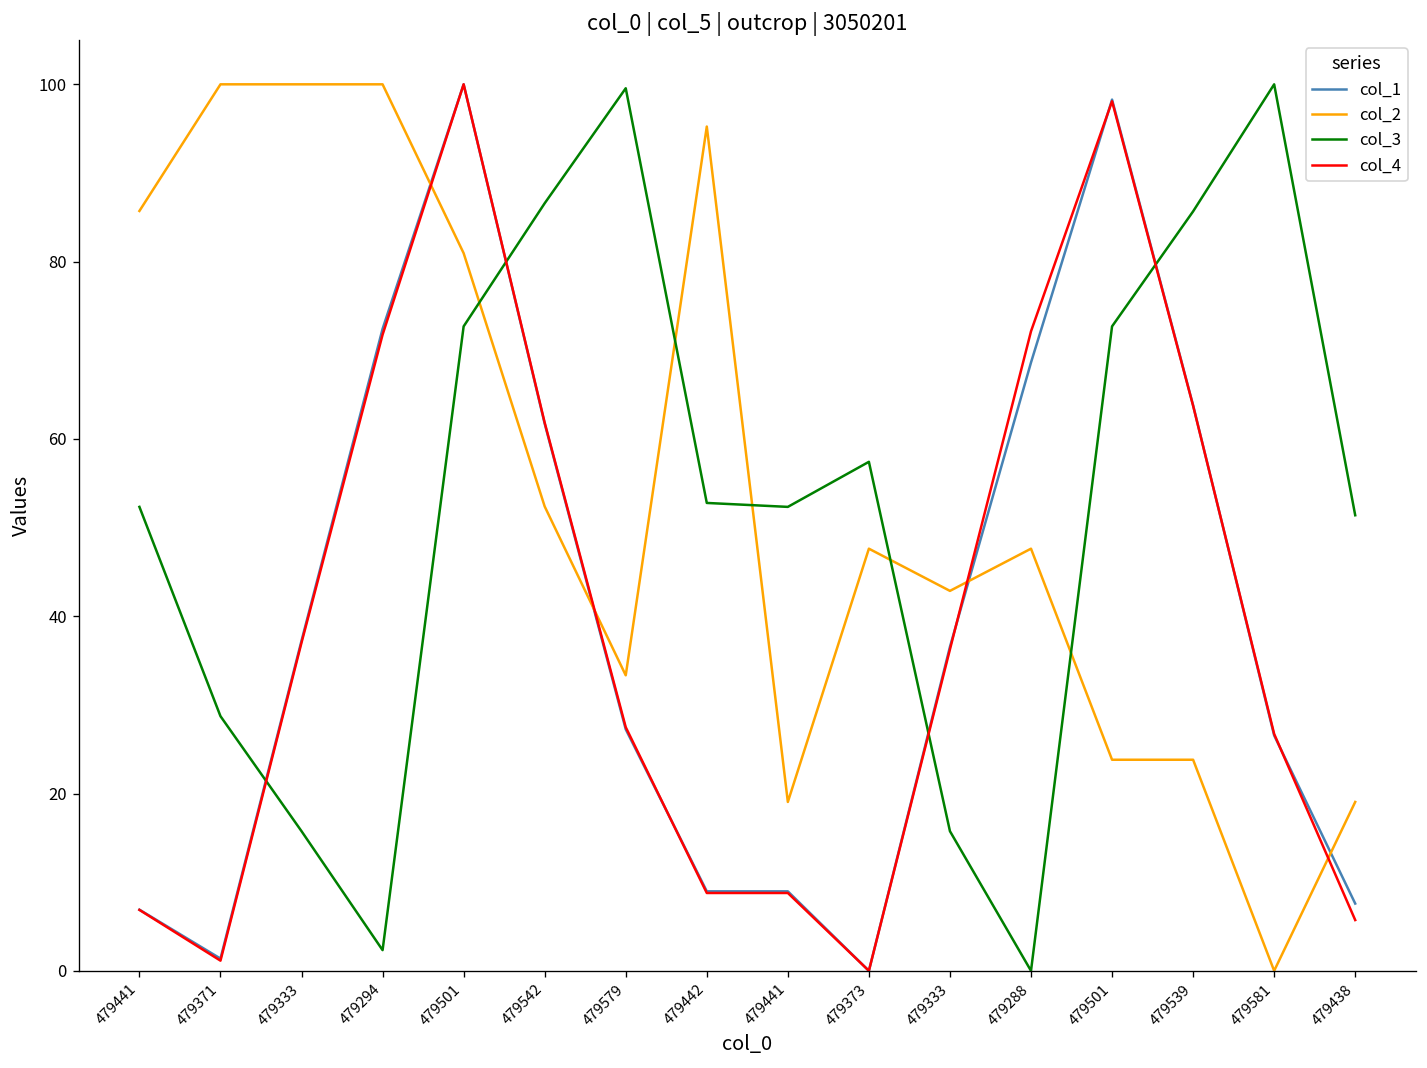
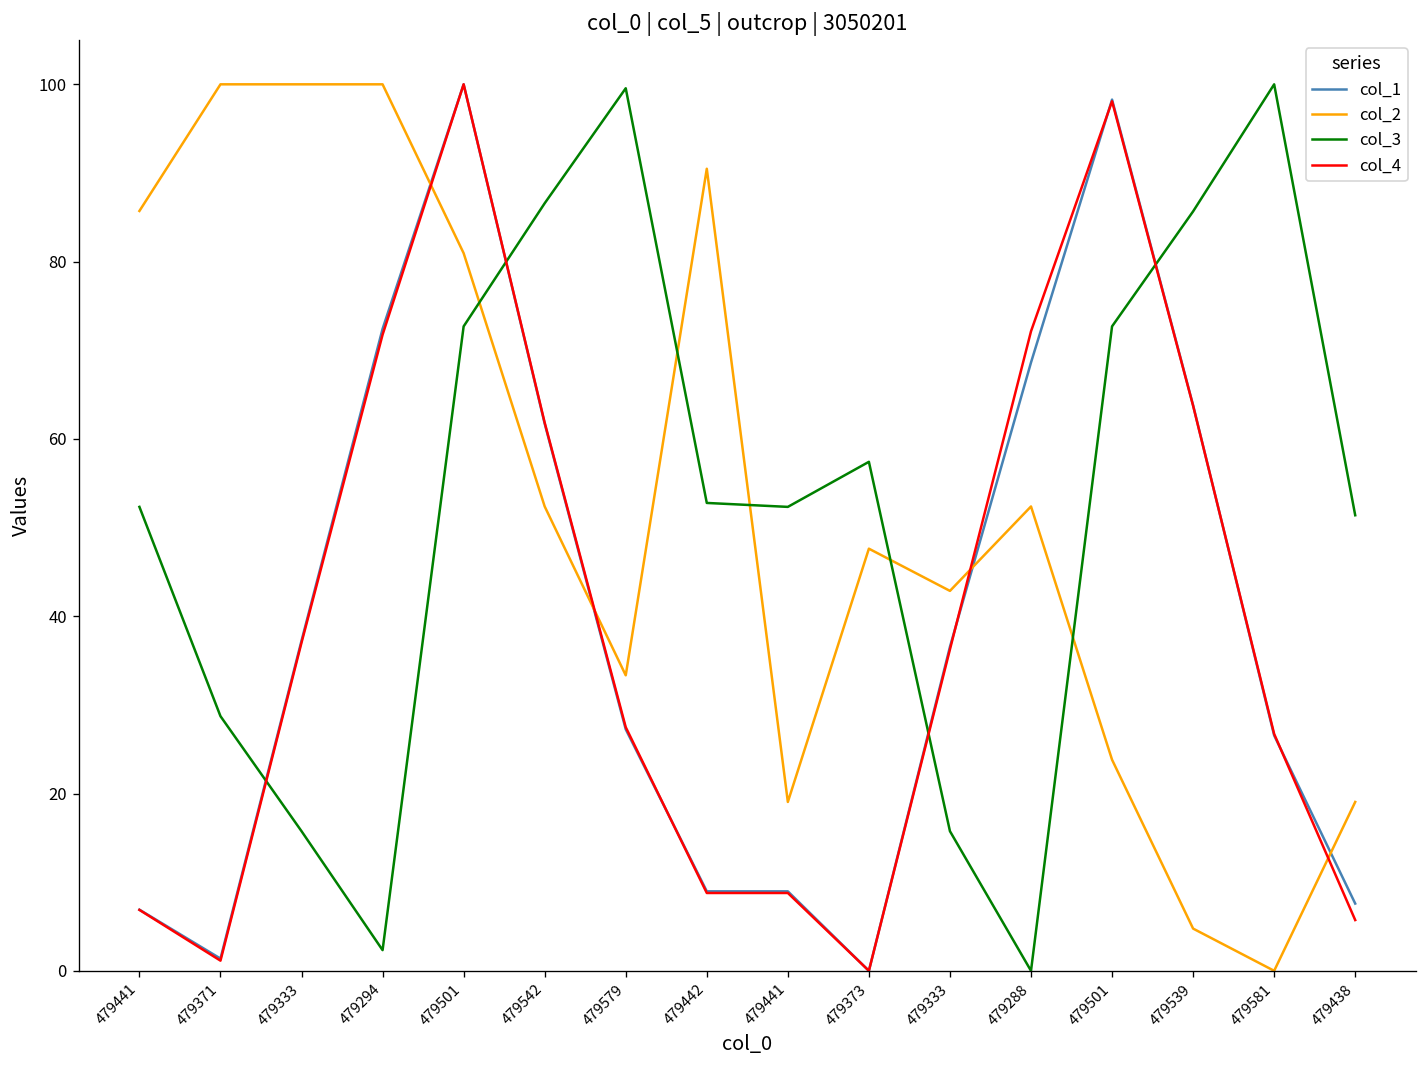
  {
    "col_1": {
      "479294": 72,
      "479288": 69,
      "479438": 8
    },
    "col_2": {
      "479371": 100,
      "479294": 100,
      "479542": 52,
      "479579": 33,
-     "479442": 95,
+     "479442": 90,
      "479373": 48,
-     "479288": 48,
-     "479539": 24,
+     "479288": 52,
+     "479539": 5,
      "479581": 0,
      "479438": 19
    },
    "col_3": {
      "479371": 29,
      "479294": 2,
      "479542": 87,
      "479579": 100,
      "479442": 53,
      "479373": 57,
      "479288": 0,
      "479539": 86,
      "479581": 100,
      "479438": 51
    },
    "col_4": {
      "479294": 72,
      "479288": 72,
      "479438": 6
    }
  }
